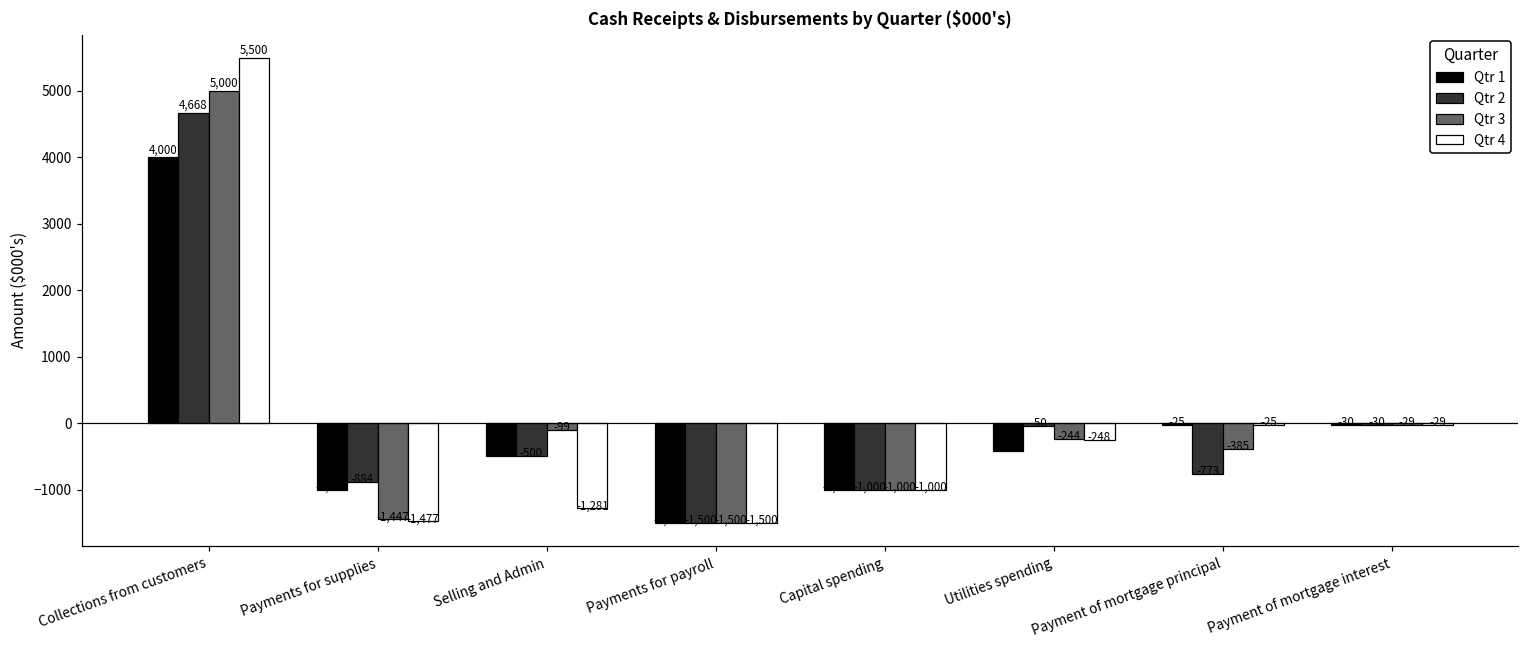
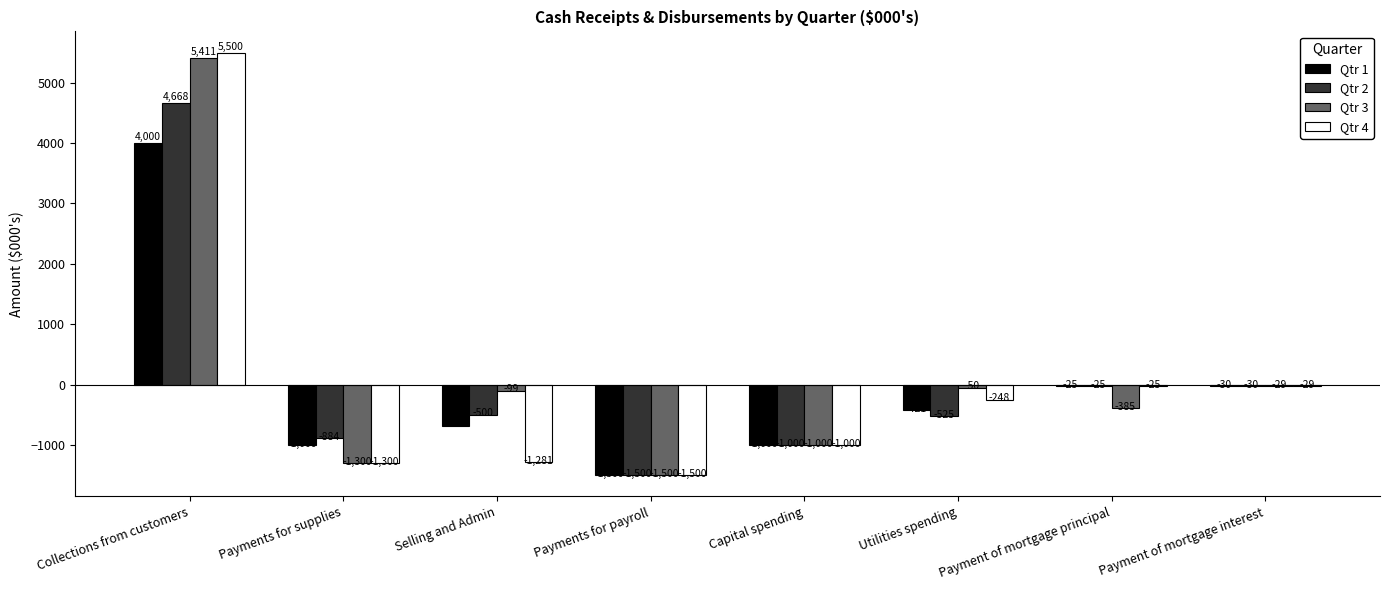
  {
    "Qtr 1": {
      "Payments for supplies": "-1000",
-     "Selling and Admin": "-500",
+     "Selling and Admin": "-700",
      "Utilities spending": "-400"
    },
    "Qtr 2": {
      "Collections from customers": "4,668",
      "Payments for supplies": "-884",
      "Selling and Admin": "-500",
      "Payments for payroll": "-1,500",
      "Capital spending": "-1,000",
-     "Utilities spending": "-50",
-     "Payment of mortgage principal": "-773",
+     "Utilities spending": "-525",
+     "Payment of mortgage principal": "-25",
      "Payment of mortgage interest": "-30"
    },
    "Qtr 3": {
-     "Collections from customers": "5,000",
-     "Payments for supplies": "-1,447",
+     "Collections from customers": "5,411",
+     "Payments for supplies": "-1,300",
      "Selling and Admin": "-99",
      "Payments for payroll": "-1,500",
      "Capital spending": "-1,000",
-     "Utilities spending": "-244",
+     "Utilities spending": "-50",
      "Payment of mortgage principal": "-385",
      "Payment of mortgage interest": "-29"
    },
    "Qtr 4": {
      "Collections from customers": "5,500",
-     "Payments for supplies": "-1,477",
+     "Payments for supplies": "-1,300",
      "Selling and Admin": "-1,281",
      "Payments for payroll": "-1,500",
      "Capital spending": "-1,000",
      "Utilities spending": "-248",
      "Payment of mortgage principal": "-25",
      "Payment of mortgage interest": "-29"
    }
  }
